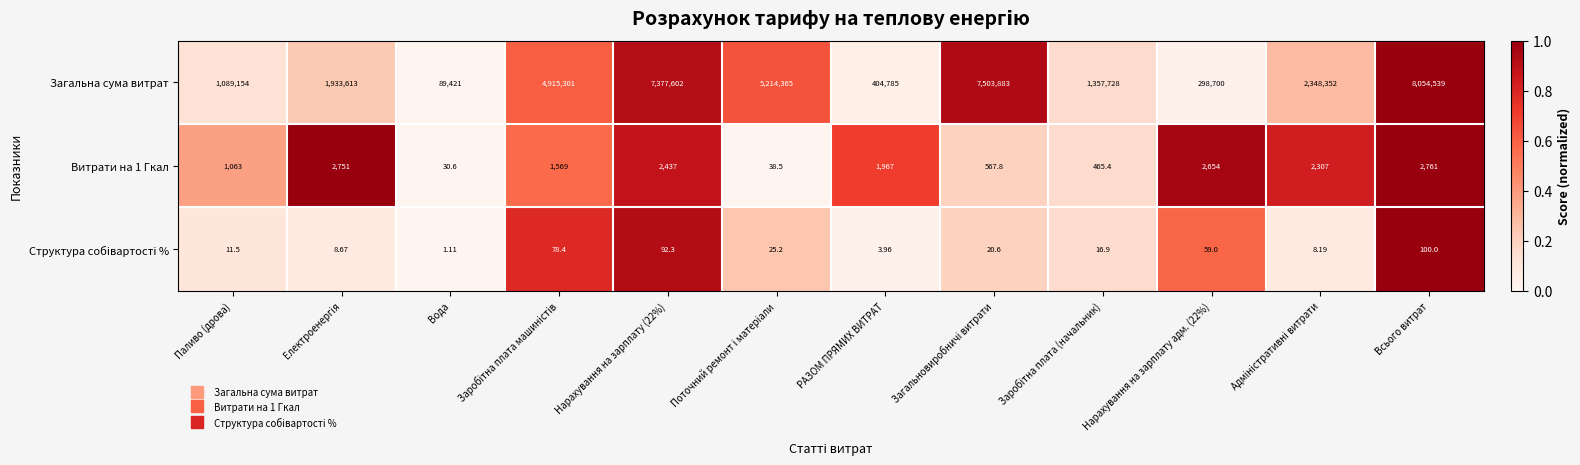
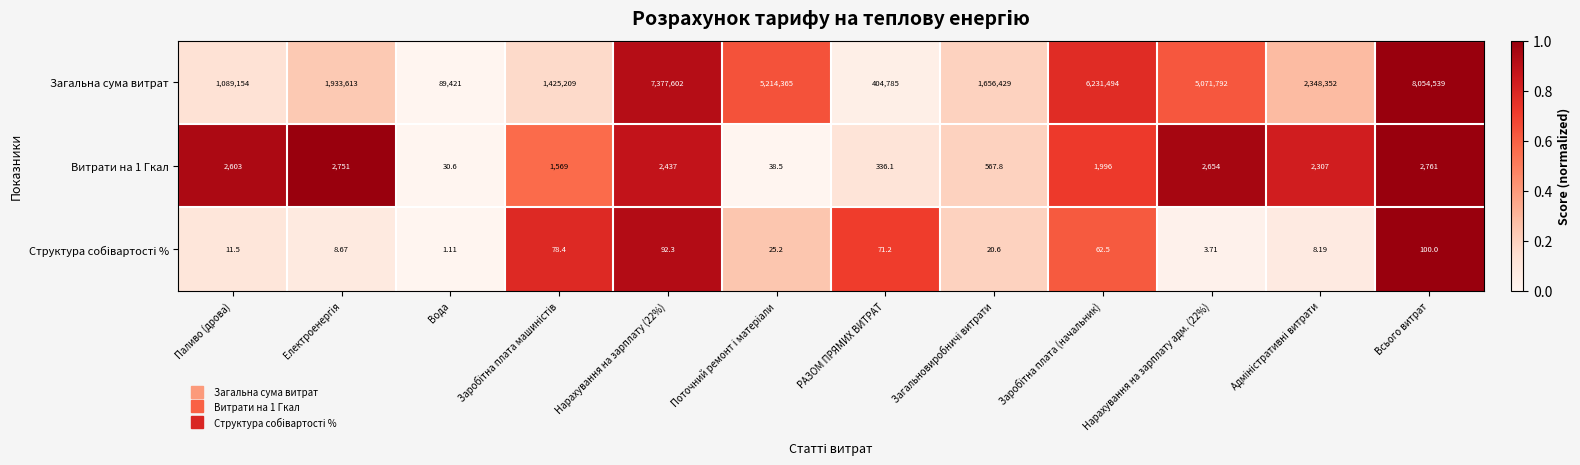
  {
    "Загальна сума витрат": {
      "Паливо (дрова)": "1,089,154",
      "Електроенергія": "1,933,613",
      "Вода": "89,421",
-     "Заробітна плата машиністів": "4,915,301",
+     "Заробітна плата машиністів": "1,425,209",
      "Нарахування на зарплату (22%)": "7,377,602",
      "Поточний ремонт і матеріали": "5,214,365",
      "РАЗОМ ПРЯМИХ ВИТРАТ": "404,785",
-     "Загальновиробничі витрати": "7,503,883",
-     "Заробітна плата (начальник)": "1,357,728",
-     "Нарахування на зарплату адм. (22%)": "298,700",
+     "Загальновиробничі витрати": "1,656,429",
+     "Заробітна плата (начальник)": "6,231,494",
+     "Нарахування на зарплату адм. (22%)": "5,071,792",
      "Адміністративні витрати": "2,348,352",
      "Всього витрат": "8,054,539"
    },
    "Витрати на 1 Гкал": {
-     "Паливо (дрова)": "1,063",
+     "Паливо (дрова)": "2,603",
      "Електроенергія": "2,751",
      "Вода": "30.6",
      "Заробітна плата машиністів": "1,569",
      "Нарахування на зарплату (22%)": "2,437",
      "Поточний ремонт і матеріали": "38.5",
-     "РАЗОМ ПРЯМИХ ВИТРАТ": "1,967",
+     "РАЗОМ ПРЯМИХ ВИТРАТ": "336.1",
      "Загальновиробничі витрати": "567.8",
-     "Заробітна плата (начальник)": "465.4",
+     "Заробітна плата (начальник)": "1,996",
      "Нарахування на зарплату адм. (22%)": "2,654",
      "Адміністративні витрати": "2,307",
      "Всього витрат": "2,761"
    },
    "Структура собівартості %": {
      "Паливо (дрова)": "11.5",
      "Електроенергія": "8.67",
      "Вода": "1.11",
      "Заробітна плата машиністів": "78.4",
      "Нарахування на зарплату (22%)": "92.3",
      "Поточний ремонт і матеріали": "25.2",
-     "РАЗОМ ПРЯМИХ ВИТРАТ": "3.96",
+     "РАЗОМ ПРЯМИХ ВИТРАТ": "71.2",
      "Загальновиробничі витрати": "20.6",
-     "Заробітна плата (начальник)": "16.9",
-     "Нарахування на зарплату адм. (22%)": "59.0",
+     "Заробітна плата (начальник)": "62.5",
+     "Нарахування на зарплату адм. (22%)": "3.71",
      "Адміністративні витрати": "8.19",
      "Всього витрат": "100.0"
    }
  }
